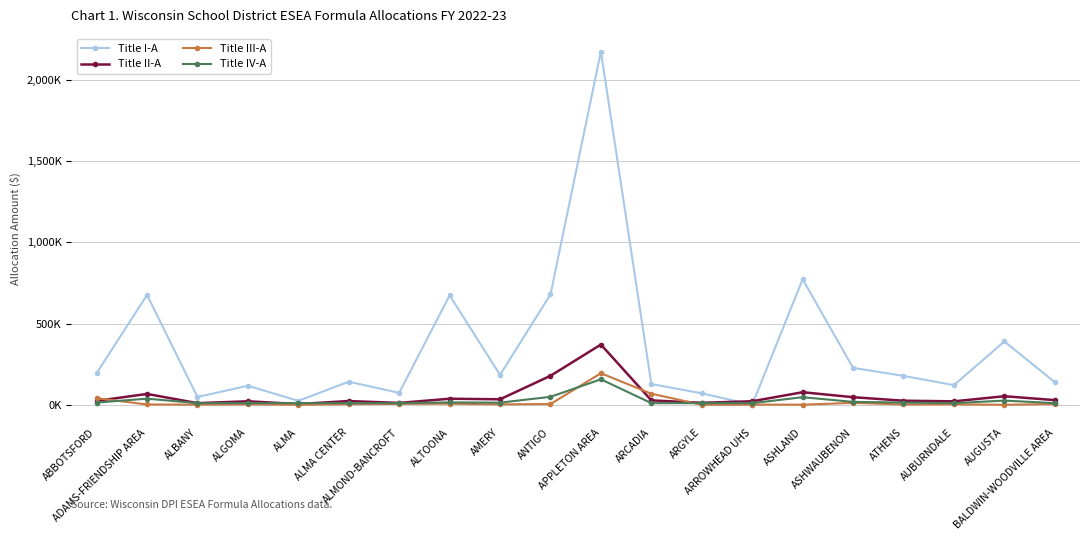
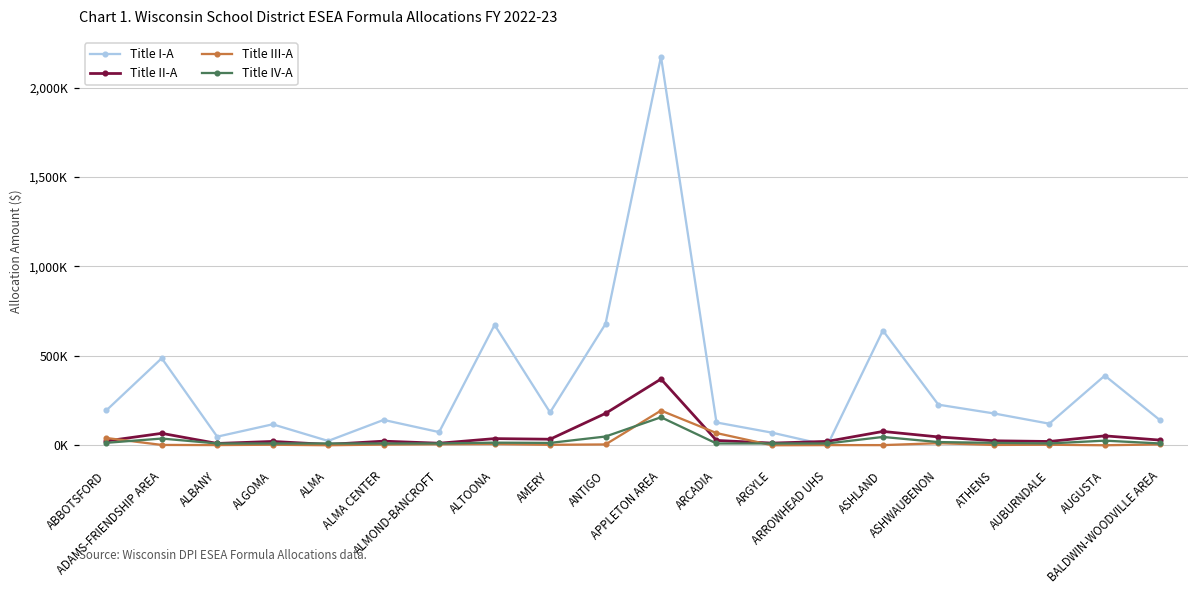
  {
    "Title I-A": {
      "ABBOTSFORD": "190,000",
-     "ADAMS-FRIENDSHIP AREA": "680,000",
+     "ADAMS-FRIENDSHIP AREA": "490,000",
      "ALBANY": "50,000",
      "ALGOMA": "120,000",
      "ALMA CENTER": "140,000",
      "ALMOND-BANCROFT": "70,000",
      "ALTOONA": "670,000",
      "AMERY": "180,000",
      "ANTIGO": "680,000",
      "APPLETON AREA": "2,170,000",
      "ARCADIA": "130,000",
      "ARGYLE": "70,000",
-     "ASHLAND": "770,000",
+     "ASHLAND": "640,000",
      "ASHWAUBENON": "230,000",
      "ATHENS": "180,000",
      "AUBURNDALE": "120,000",
      "AUGUSTA": "390,000",
      "BALDWIN-WOODVILLE AREA": "140,000"
    },
    "Title II-A": {
      "ADAMS-FRIENDSHIP AREA": "70,000",
      "ALTOONA": "40,000",
      "AMERY": "30,000",
      "ANTIGO": "180,000",
      "APPLETON AREA": "370,000",
      "ARCADIA": "30,000",
      "ASHLAND": "80,000",
      "ASHWAUBENON": "50,000",
      "AUGUSTA": "50,000",
      "BALDWIN-WOODVILLE AREA": "30,000"
    },
    "Title III-A": {
      "ABBOTSFORD": "40,000",
      "ADAMS-FRIENDSHIP AREA": "0",
      "ANTIGO": "0",
      "APPLETON AREA": "190,000",
      "ARCADIA": "70,000",
      "ASHLAND": "0",
      "AUGUSTA": "0"
    },
    "Title IV-A": {
      "ADAMS-FRIENDSHIP AREA": "40,000",
      "ANTIGO": "50,000",
      "APPLETON AREA": "160,000",
      "ARCADIA": "10,000",
      "ASHLAND": "50,000",
      "AUGUSTA": "30,000"
    }
  }
